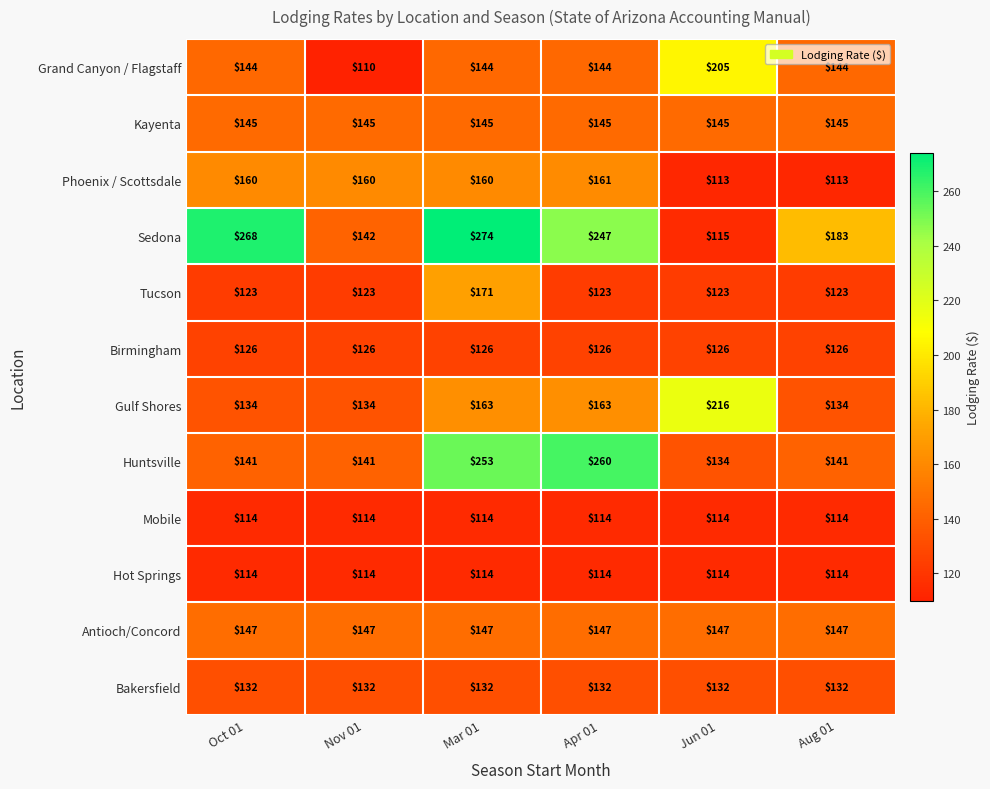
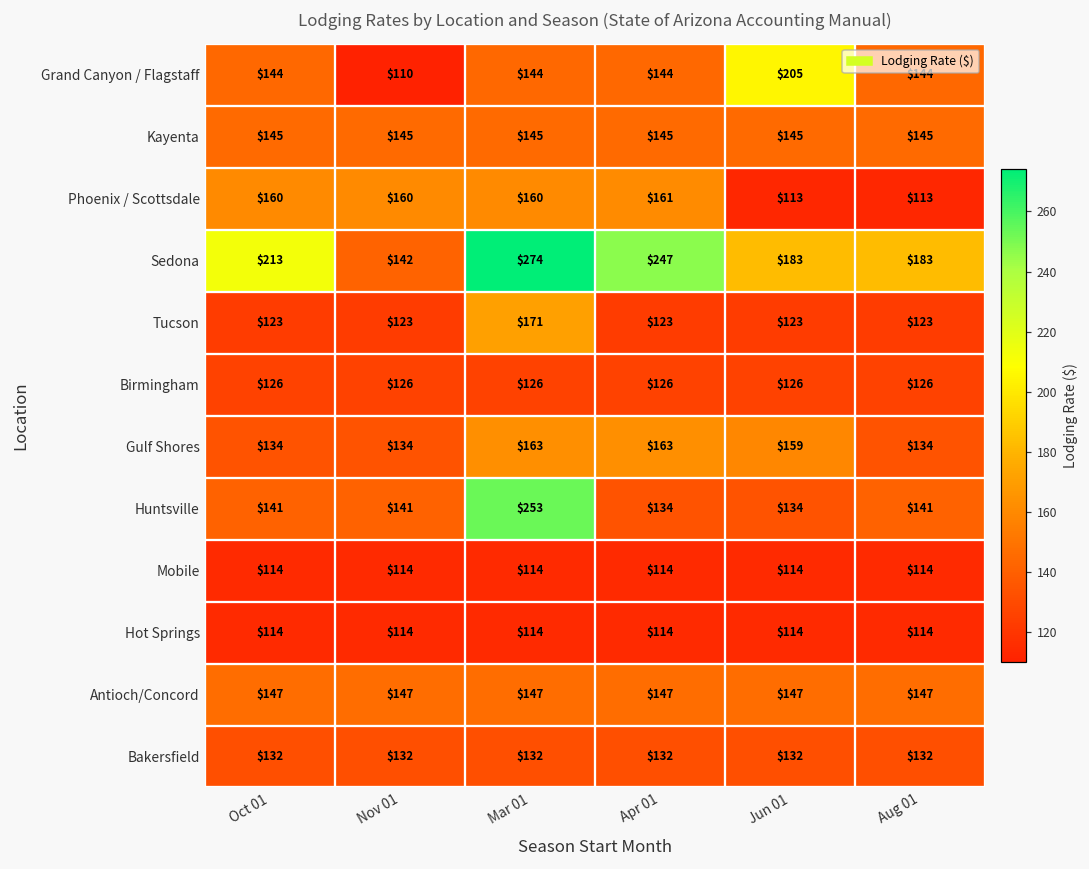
  {
    "Grand Canyon / Flagstaff": {
      "Oct 01": "$144",
      "Nov 01": "$110",
      "Mar 01": "$144",
      "Apr 01": "$144",
      "Jun 01": "$205"
    },
    "Kayenta": {
      "Oct 01": "$145",
      "Nov 01": "$145",
      "Mar 01": "$145",
      "Apr 01": "$145",
      "Jun 01": "$145",
      "Aug 01": "$145"
    },
    "Phoenix / Scottsdale": {
      "Oct 01": "$160",
      "Nov 01": "$160",
      "Mar 01": "$160",
      "Apr 01": "$161",
      "Jun 01": "$113",
      "Aug 01": "$113"
    },
    "Sedona": {
-     "Oct 01": "$268",
+     "Oct 01": "$213",
      "Nov 01": "$142",
      "Mar 01": "$274",
      "Apr 01": "$247",
-     "Jun 01": "$115",
+     "Jun 01": "$183",
      "Aug 01": "$183"
    },
    "Tucson": {
      "Oct 01": "$123",
      "Nov 01": "$123",
      "Mar 01": "$171",
      "Apr 01": "$123",
      "Jun 01": "$123",
      "Aug 01": "$123"
    },
    "Birmingham": {
      "Oct 01": "$126",
      "Nov 01": "$126",
      "Mar 01": "$126",
      "Apr 01": "$126",
      "Jun 01": "$126",
      "Aug 01": "$126"
    },
    "Gulf Shores": {
      "Oct 01": "$134",
      "Nov 01": "$134",
      "Mar 01": "$163",
      "Apr 01": "$163",
-     "Jun 01": "$216",
+     "Jun 01": "$159",
      "Aug 01": "$134"
    },
    "Huntsville": {
      "Oct 01": "$141",
      "Nov 01": "$141",
      "Mar 01": "$253",
-     "Apr 01": "$260",
+     "Apr 01": "$134",
      "Jun 01": "$134",
      "Aug 01": "$141"
    },
    "Mobile": {
      "Oct 01": "$114",
      "Nov 01": "$114",
      "Mar 01": "$114",
      "Apr 01": "$114",
      "Jun 01": "$114",
      "Aug 01": "$114"
    },
    "Hot Springs": {
      "Oct 01": "$114",
      "Nov 01": "$114",
      "Mar 01": "$114",
      "Apr 01": "$114",
      "Jun 01": "$114",
      "Aug 01": "$114"
    },
    "Antioch/Concord": {
      "Oct 01": "$147",
      "Nov 01": "$147",
      "Mar 01": "$147",
      "Apr 01": "$147",
      "Jun 01": "$147",
      "Aug 01": "$147"
    },
    "Bakersfield": {
      "Oct 01": "$132",
      "Nov 01": "$132",
      "Mar 01": "$132",
      "Apr 01": "$132",
      "Jun 01": "$132",
      "Aug 01": "$132"
    }
  }
